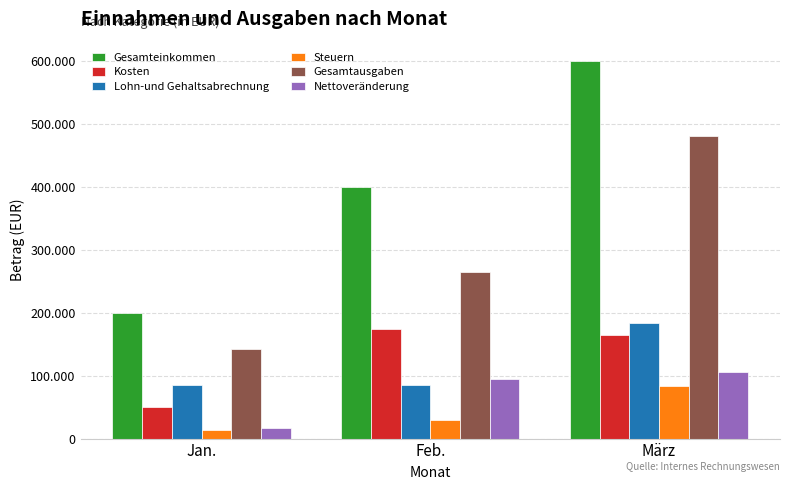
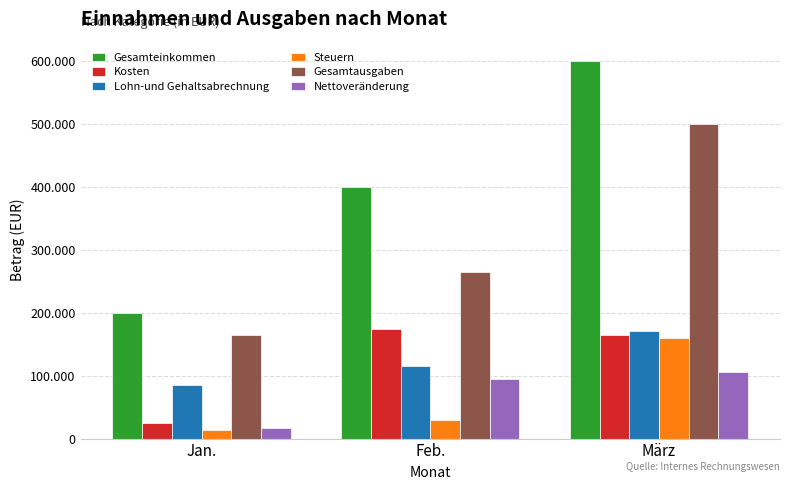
  {
    "Gesamteinkommen": {
      "Jan.": 200,
      "Feb.": 400,
      "März": 600
    },
    "Kosten": {
-     "Jan.": 50,
+     "Jan.": 20,
      "Feb.": 170,
      "März": 160
    },
    "Lohn-und Gehaltsabrechnung": {
      "Jan.": 90,
-     "Feb.": 90,
-     "März": 180
+     "Feb.": 120,
+     "März": 170
    },
    "Steuern": {
      "Jan.": 10,
      "Feb.": 30,
-     "März": 80
+     "März": 160
    },
    "Gesamtausgaben": {
-     "Jan.": 140,
+     "Jan.": 170,
      "Feb.": 270,
-     "März": 480
+     "März": 500
    },
    "Nettoveränderung": {
      "Jan.": 20,
      "Feb.": 100,
      "März": 100
    }
  }
